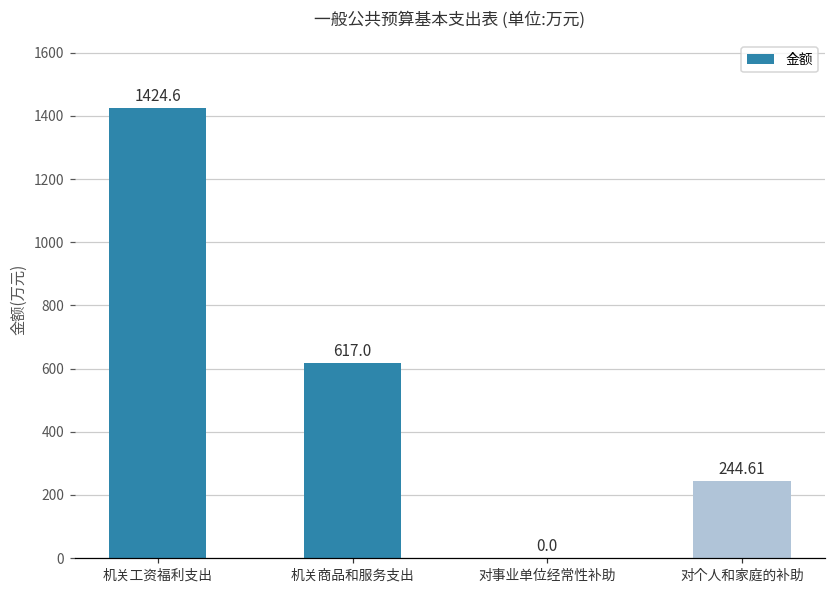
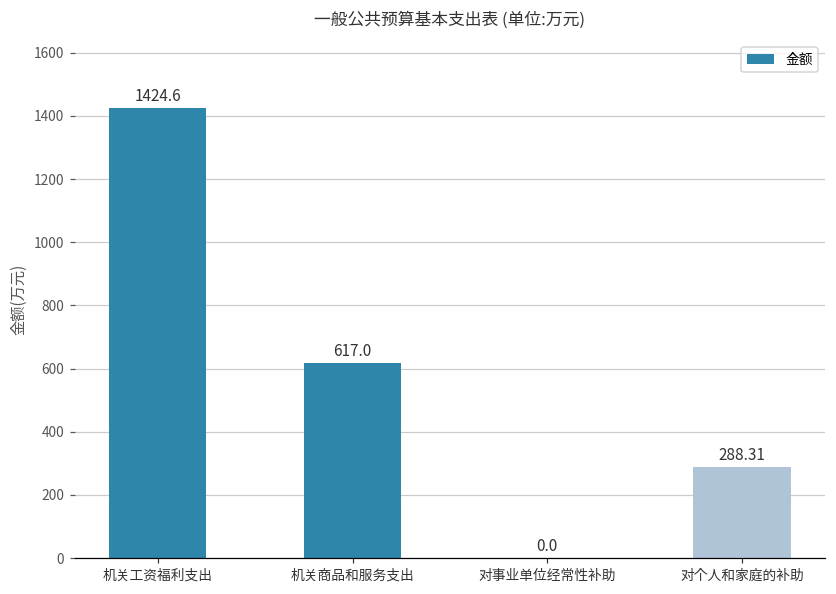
  {
    "机关工资福利支出": 1424.6,
    "机关商品和服务支出": 617.0,
    "对事业单位经常性补助": 0.0,
-   "对个人和家庭的补助": 244.61
+   "对个人和家庭的补助": 288.31
  }
